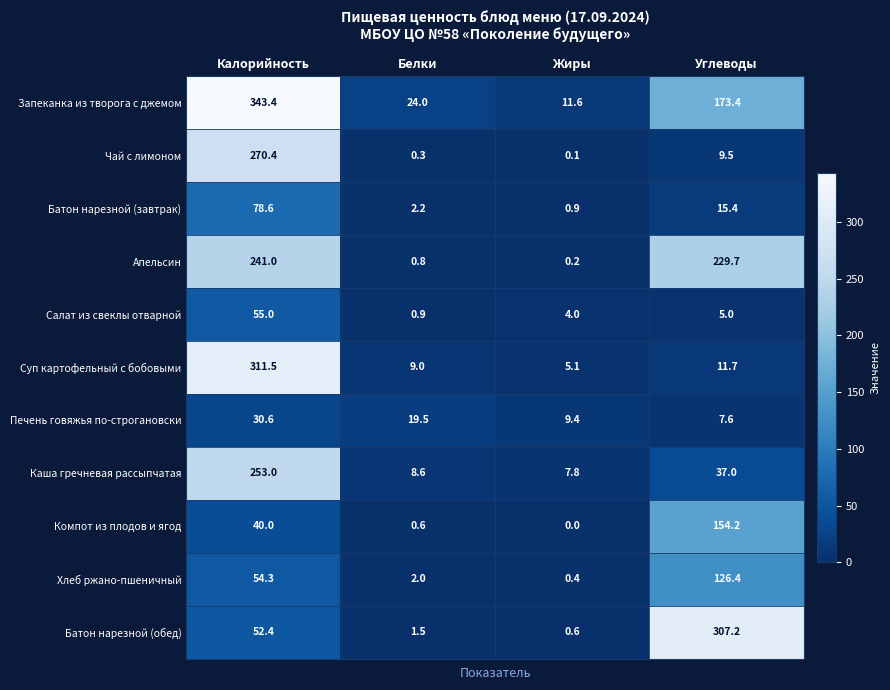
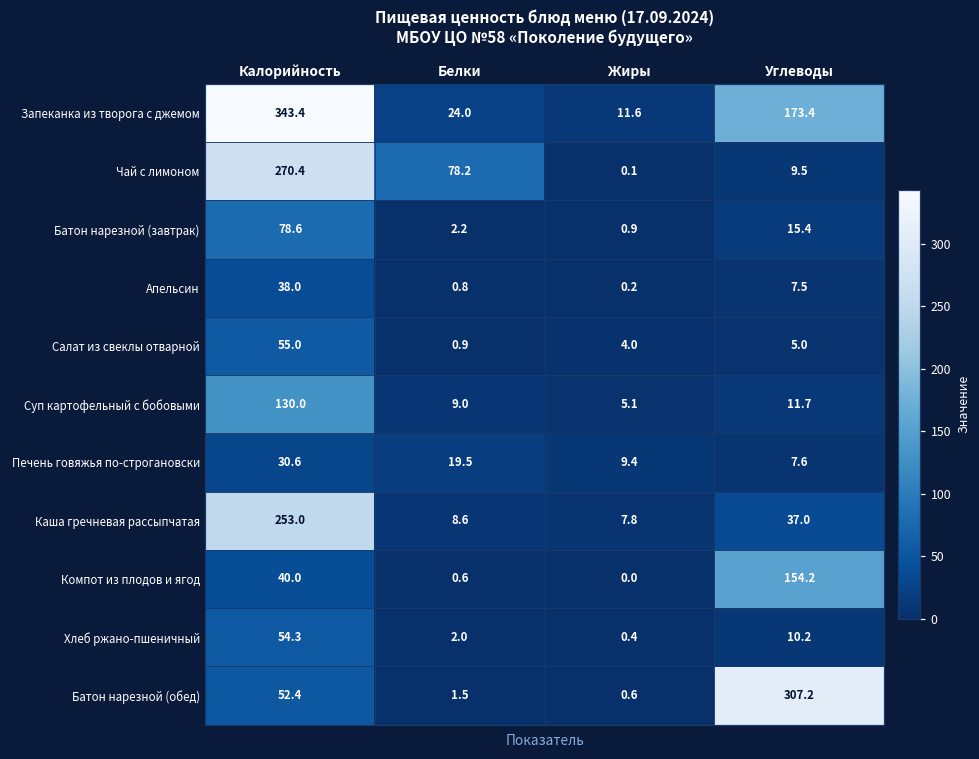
  {
    "Запеканка из творога с джемом": {
      "Калорийность": 343.4,
      "Белки": 24.0,
      "Жиры": 11.6,
      "Углеводы": 173.4
    },
    "Чай с лимоном": {
      "Калорийность": 270.4,
-     "Белки": 0.3,
+     "Белки": 78.2,
      "Жиры": 0.1,
      "Углеводы": 9.5
    },
    "Батон нарезной (завтрак)": {
      "Калорийность": 78.6,
      "Белки": 2.2,
      "Жиры": 0.9,
      "Углеводы": 15.4
    },
    "Апельсин": {
-     "Калорийность": 241.0,
+     "Калорийность": 38.0,
      "Белки": 0.8,
      "Жиры": 0.2,
-     "Углеводы": 229.7
+     "Углеводы": 7.5
    },
    "Салат из свеклы отварной": {
      "Калорийность": 55.0,
      "Белки": 0.9,
      "Жиры": 4.0,
      "Углеводы": 5.0
    },
    "Суп картофельный с бобовыми": {
-     "Калорийность": 311.5,
+     "Калорийность": 130.0,
      "Белки": 9.0,
      "Жиры": 5.1,
      "Углеводы": 11.7
    },
    "Печень говяжья по-строгановски": {
      "Калорийность": 30.6,
      "Белки": 19.5,
      "Жиры": 9.4,
      "Углеводы": 7.6
    },
    "Каша гречневая рассыпчатая": {
      "Калорийность": 253.0,
      "Белки": 8.6,
      "Жиры": 7.8,
      "Углеводы": 37.0
    },
    "Компот из плодов и ягод": {
      "Калорийность": 40.0,
      "Белки": 0.6,
      "Жиры": 0.0,
      "Углеводы": 154.2
    },
    "Хлеб ржано-пшеничный": {
      "Калорийность": 54.3,
      "Белки": 2.0,
      "Жиры": 0.4,
-     "Углеводы": 126.4
+     "Углеводы": 10.2
    },
    "Батон нарезной (обед)": {
      "Калорийность": 52.4,
      "Белки": 1.5,
      "Жиры": 0.6,
      "Углеводы": 307.2
    }
  }
